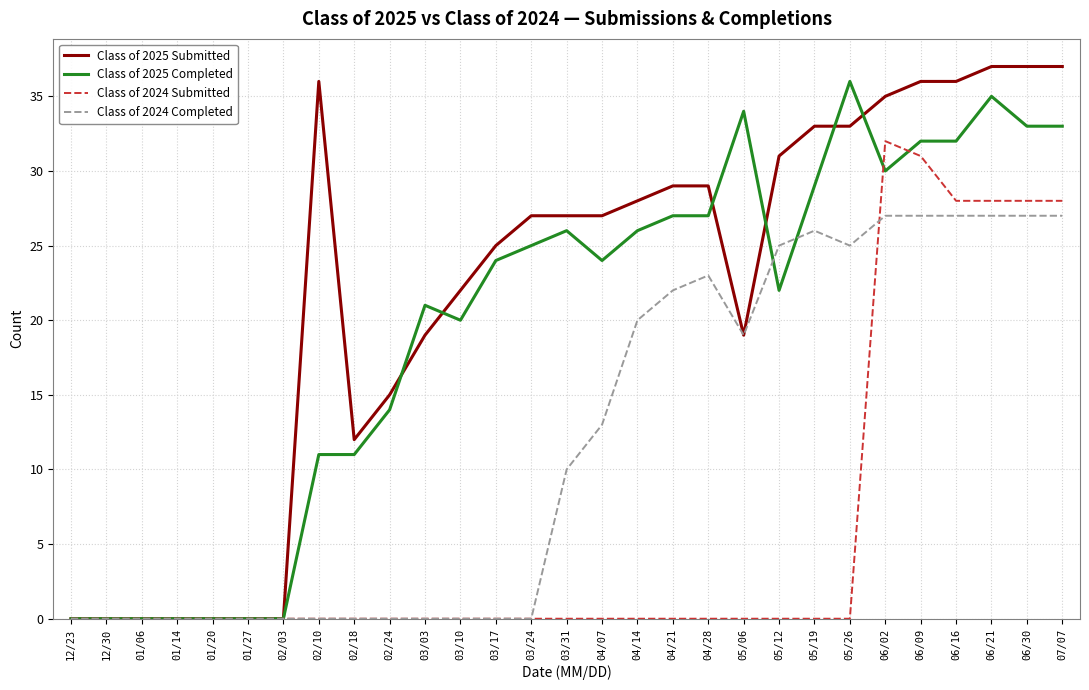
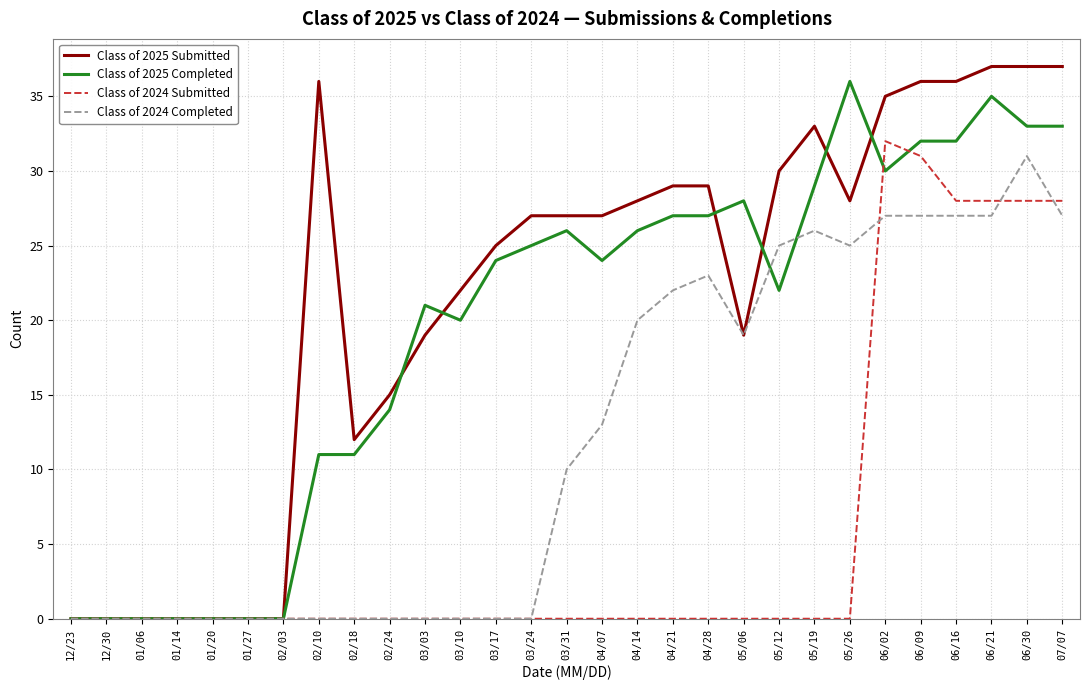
  {
    "Class of 2025 Submitted": {
      "02/10": 36,
      "02/18": 12,
      "02/24": 15,
      "03/03": 19,
      "03/10": 22,
      "03/17": 25,
      "03/24": 27,
      "03/31": 27,
      "04/07": 27,
      "04/14": 28,
      "04/21": 29,
      "04/28": 29,
-     "05/12": 31,
+     "05/12": 30,
      "05/19": 33,
-     "05/26": 33,
+     "05/26": 28,
      "06/02": 35,
      "06/09": 36,
      "06/16": 36,
      "06/21": 37,
      "06/30": 37,
      "07/07": 37
    },
    "Class of 2025 Completed": {
      "02/10": 11,
      "02/18": 11,
      "02/24": 14,
      "03/03": 21,
      "03/10": 20,
      "03/17": 24,
      "03/24": 25,
      "03/31": 26,
      "04/07": 24,
      "04/14": 26,
      "04/21": 27,
      "04/28": 27,
-     "05/06": 34,
+     "05/06": 28,
      "05/12": 22,
      "05/19": 29,
      "05/26": 36,
      "06/02": 30,
      "06/09": 32,
      "06/16": 32,
      "06/21": 35,
      "06/30": 33,
      "07/07": 33
    },
    "Class of 2024 Submitted": {
      "03/31": 0,
      "04/07": 0,
      "04/14": 0,
      "04/21": 0,
      "04/28": 0,
      "05/06": 0,
      "05/12": 0,
      "05/19": 0,
      "05/26": 0,
      "06/02": 32,
      "06/09": 31,
      "06/16": 28,
      "06/21": 28,
      "06/30": 28,
      "07/07": 28
    },
    "Class of 2024 Completed": {
      "03/31": 10,
      "04/07": 13,
      "04/14": 20,
      "04/21": 22,
      "04/28": 23,
      "05/12": 25,
      "05/19": 26,
      "05/26": 25,
      "06/02": 27,
      "06/09": 27,
      "06/16": 27,
      "06/21": 27,
-     "06/30": 27,
+     "06/30": 31,
      "07/07": 27
    }
  }
